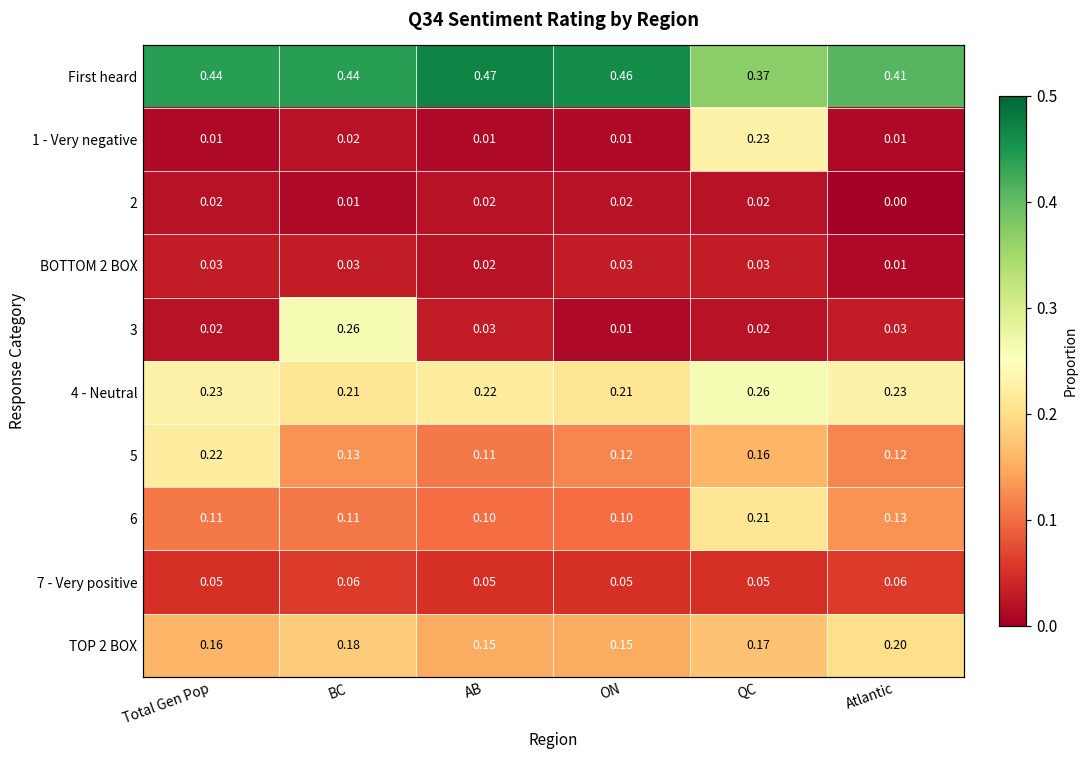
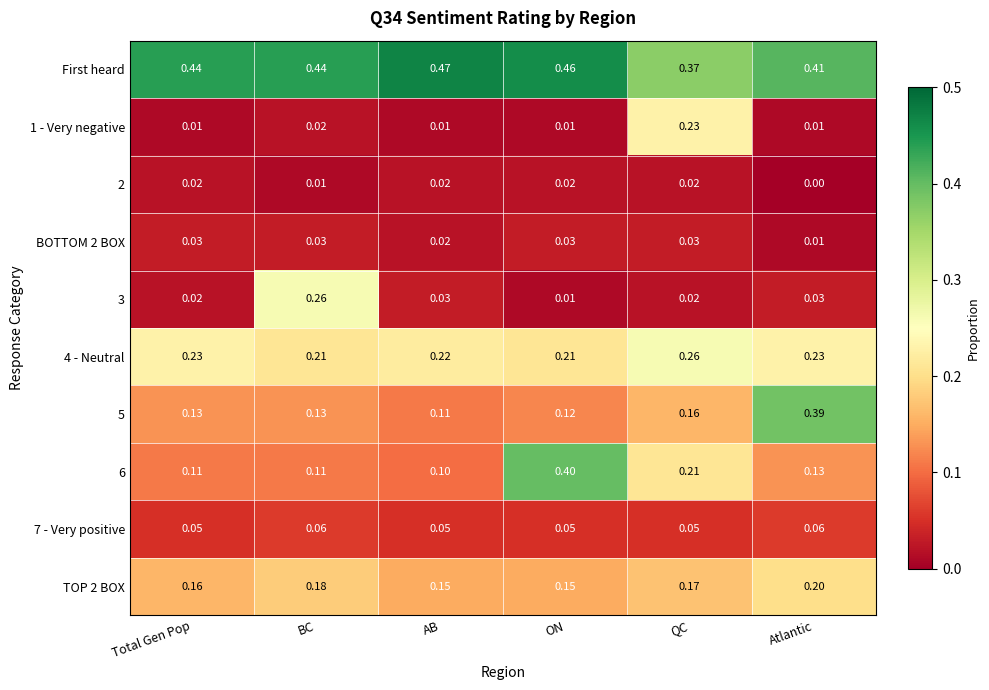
  {
    "First heard": {
      "Total Gen Pop": 0.44,
      "BC": 0.44,
      "AB": 0.47,
      "ON": 0.46,
      "QC": 0.37,
      "Atlantic": 0.41
    },
    "1 - Very negative": {
      "Total Gen Pop": 0.01,
      "BC": 0.02,
      "AB": 0.01,
      "ON": 0.01,
      "QC": 0.23,
      "Atlantic": 0.01
    },
    "2": {
      "Total Gen Pop": 0.02,
      "BC": 0.01,
      "AB": 0.02,
      "ON": 0.02,
      "QC": 0.02,
      "Atlantic": 0.00
    },
    "BOTTOM 2 BOX": {
      "Total Gen Pop": 0.03,
      "BC": 0.03,
      "AB": 0.02,
      "ON": 0.03,
      "QC": 0.03,
      "Atlantic": 0.01
    },
    "3": {
      "Total Gen Pop": 0.02,
      "BC": 0.26,
      "AB": 0.03,
      "ON": 0.01,
      "QC": 0.02,
      "Atlantic": 0.03
    },
    "4 - Neutral": {
      "Total Gen Pop": 0.23,
      "BC": 0.21,
      "AB": 0.22,
      "ON": 0.21,
      "QC": 0.26,
      "Atlantic": 0.23
    },
    "5": {
-     "Total Gen Pop": 0.22,
+     "Total Gen Pop": 0.13,
      "BC": 0.13,
      "AB": 0.11,
      "ON": 0.12,
      "QC": 0.16,
-     "Atlantic": 0.12
+     "Atlantic": 0.39
    },
    "6": {
      "Total Gen Pop": 0.11,
      "BC": 0.11,
      "AB": 0.10,
-     "ON": 0.10,
+     "ON": 0.40,
      "QC": 0.21,
      "Atlantic": 0.13
    },
    "7 - Very positive": {
      "Total Gen Pop": 0.05,
      "BC": 0.06,
      "AB": 0.05,
      "ON": 0.05,
      "QC": 0.05,
      "Atlantic": 0.06
    },
    "TOP 2 BOX": {
      "Total Gen Pop": 0.16,
      "BC": 0.18,
      "AB": 0.15,
      "ON": 0.15,
      "QC": 0.17,
      "Atlantic": 0.20
    }
  }
